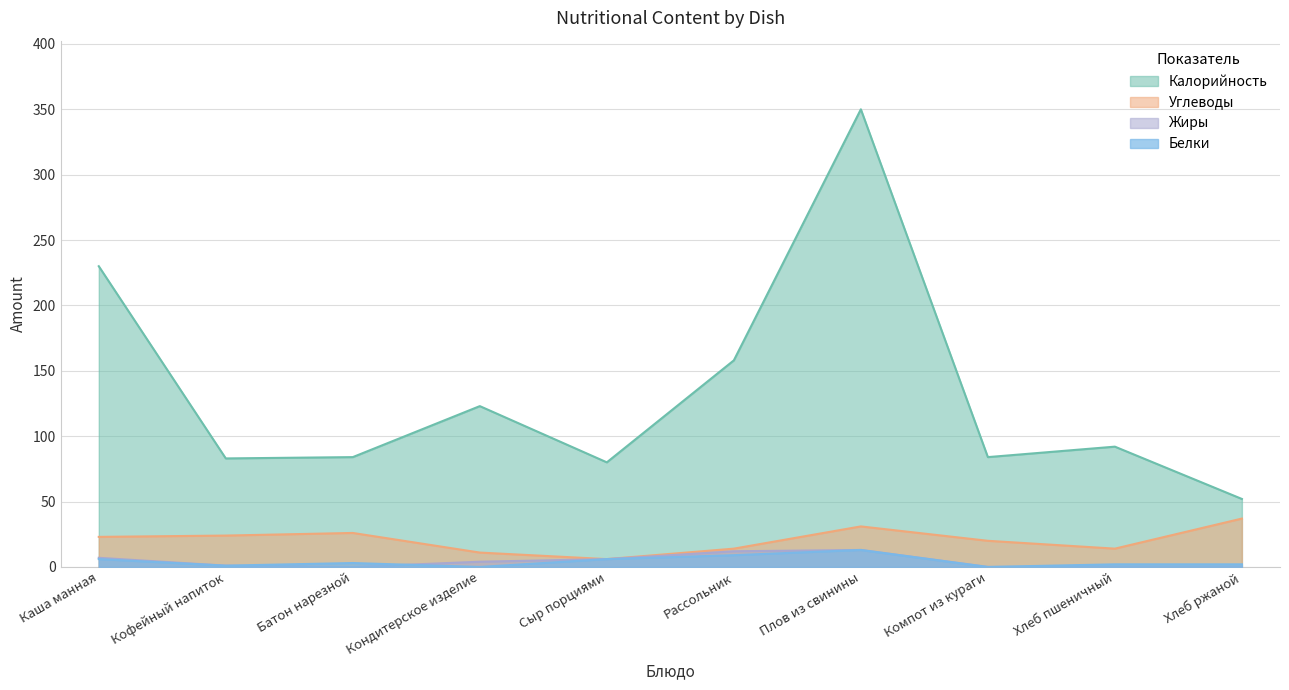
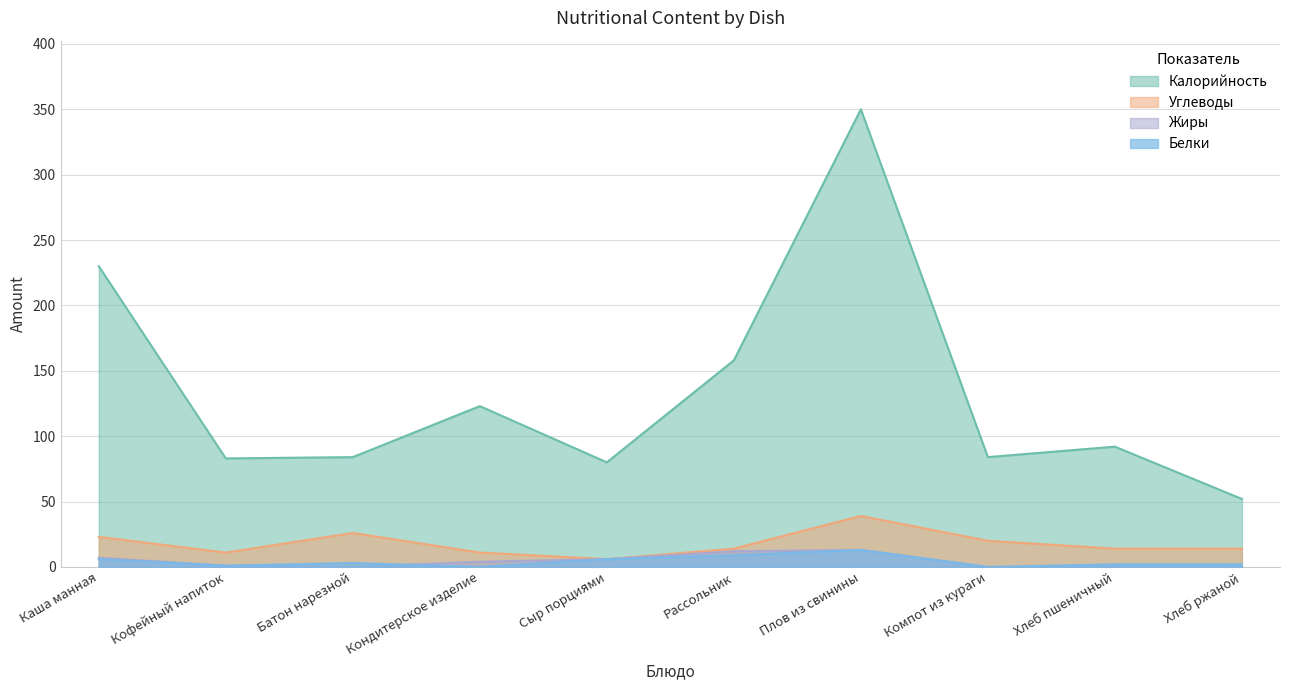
  {
    "Углеводы": {
      "Каша манная": 23,
-     "Кофейный напиток": 24,
+     "Кофейный напиток": 11,
      "Батон нарезной": 26,
      "Кондитерское изделие": 11,
      "Рассольник": 14,
-     "Плов из свинины": 31,
+     "Плов из свинины": 39,
      "Компот из кураги": 20,
      "Хлеб пшеничный": 14,
-     "Хлеб ржаной": 37
+     "Хлеб ржаной": 14
    }
  }
